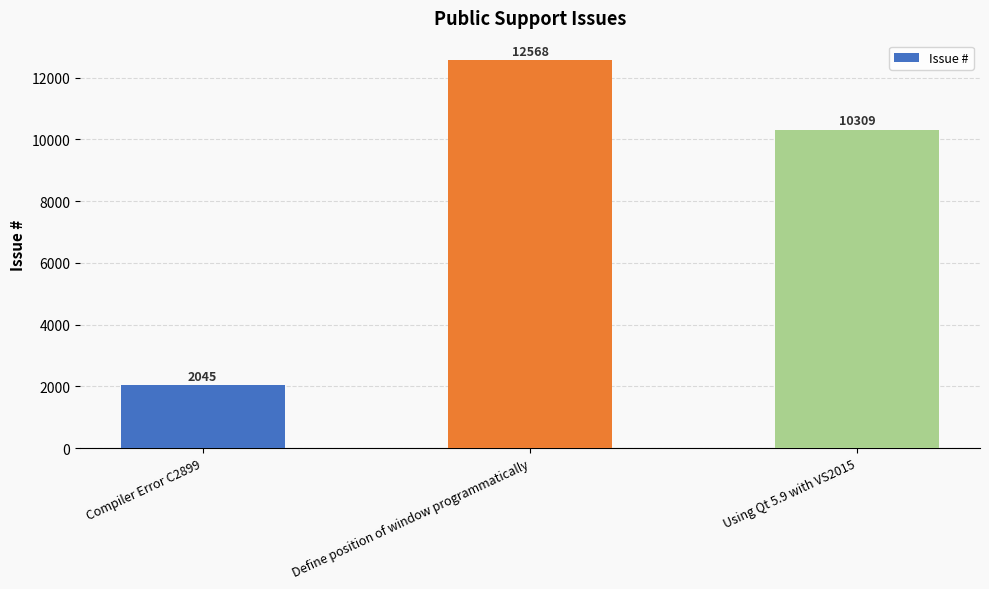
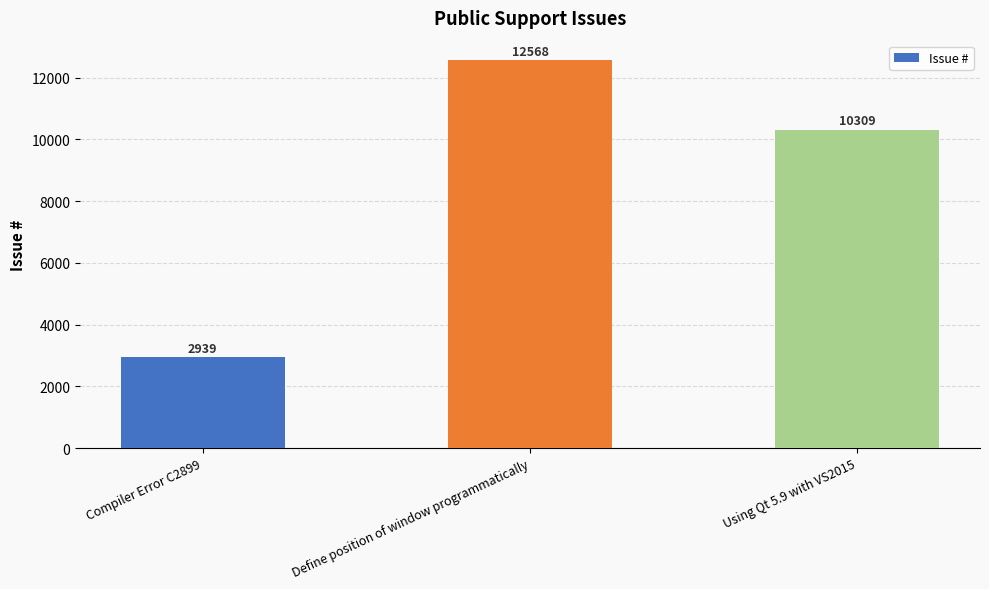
  {
-   "Compiler Error C2899": 2045,
+   "Compiler Error C2899": 2939,
    "Define position of window programmatically": 12568,
    "Using Qt 5.9 with VS2015": 10309
  }
